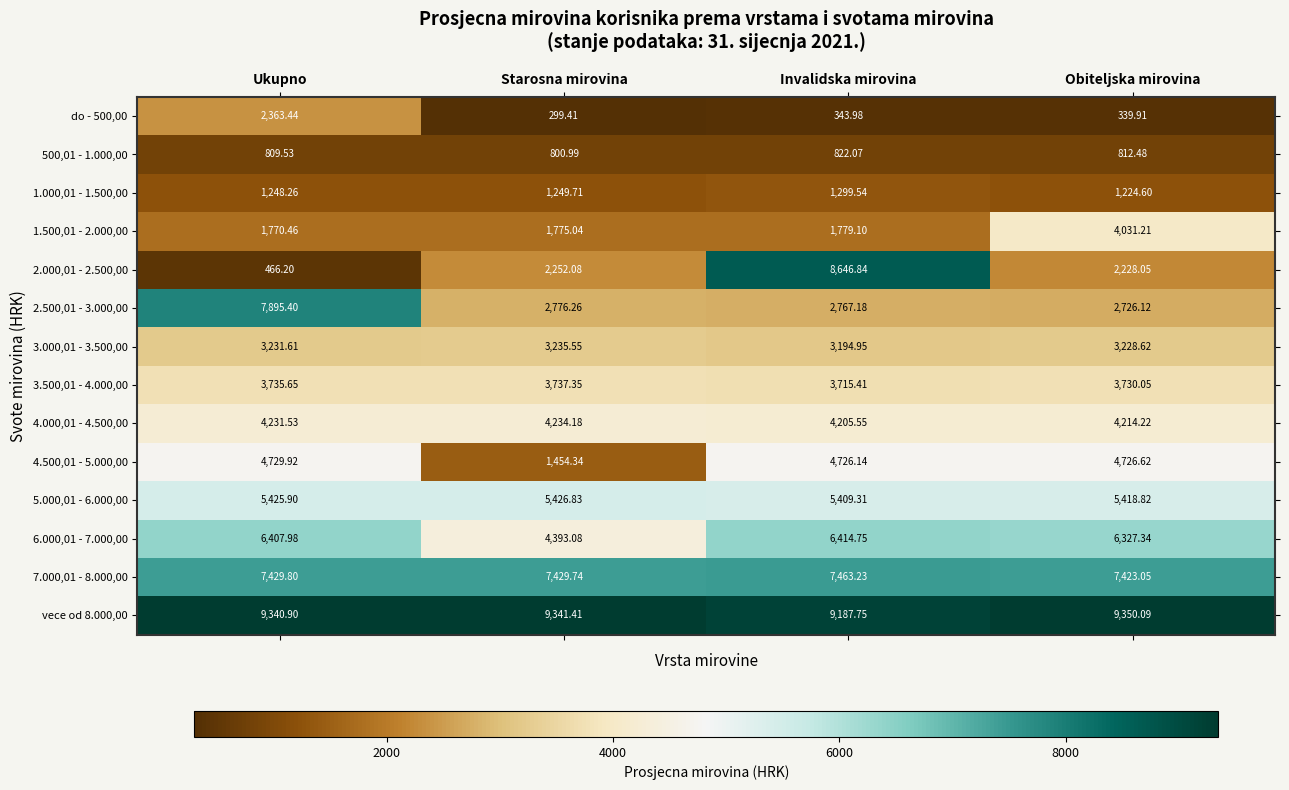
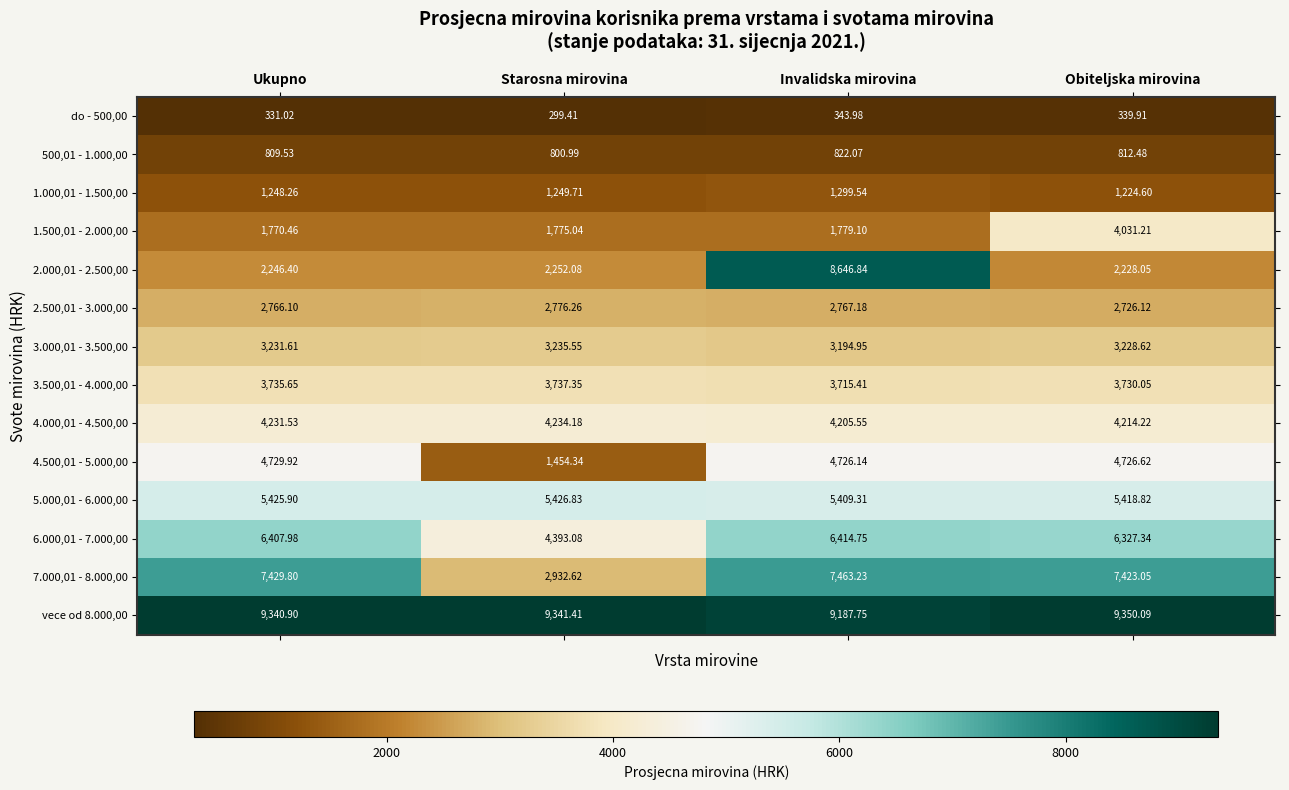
  {
    "do - 500,00": {
-     "Ukupno": "2,363.44",
+     "Ukupno": "331.02",
      "Starosna mirovina": "299.41",
      "Invalidska mirovina": "343.98",
      "Obiteljska mirovina": "339.91"
    },
    "500,01 - 1.000,00": {
      "Ukupno": "809.53",
      "Starosna mirovina": "800.99",
      "Invalidska mirovina": "822.07",
      "Obiteljska mirovina": "812.48"
    },
    "1.000,01 - 1.500,00": {
      "Ukupno": "1,248.26",
      "Starosna mirovina": "1,249.71",
      "Invalidska mirovina": "1,299.54",
      "Obiteljska mirovina": "1,224.60"
    },
    "1.500,01 - 2.000,00": {
      "Ukupno": "1,770.46",
      "Starosna mirovina": "1,775.04",
      "Invalidska mirovina": "1,779.10",
      "Obiteljska mirovina": "4,031.21"
    },
    "2.000,01 - 2.500,00": {
-     "Ukupno": "466.20",
+     "Ukupno": "2,246.40",
      "Starosna mirovina": "2,252.08",
      "Invalidska mirovina": "8,646.84",
      "Obiteljska mirovina": "2,228.05"
    },
    "2.500,01 - 3.000,00": {
-     "Ukupno": "7,895.40",
+     "Ukupno": "2,766.10",
      "Starosna mirovina": "2,776.26",
      "Invalidska mirovina": "2,767.18",
      "Obiteljska mirovina": "2,726.12"
    },
    "3.000,01 - 3.500,00": {
      "Ukupno": "3,231.61",
      "Starosna mirovina": "3,235.55",
      "Invalidska mirovina": "3,194.95",
      "Obiteljska mirovina": "3,228.62"
    },
    "3.500,01 - 4.000,00": {
      "Ukupno": "3,735.65",
      "Starosna mirovina": "3,737.35",
      "Invalidska mirovina": "3,715.41",
      "Obiteljska mirovina": "3,730.05"
    },
    "4.000,01 - 4.500,00": {
      "Ukupno": "4,231.53",
      "Starosna mirovina": "4,234.18",
      "Invalidska mirovina": "4,205.55",
      "Obiteljska mirovina": "4,214.22"
    },
    "4.500,01 - 5.000,00": {
      "Ukupno": "4,729.92",
      "Starosna mirovina": "1,454.34",
      "Invalidska mirovina": "4,726.14",
      "Obiteljska mirovina": "4,726.62"
    },
    "5.000,01 - 6.000,00": {
      "Ukupno": "5,425.90",
      "Starosna mirovina": "5,426.83",
      "Invalidska mirovina": "5,409.31",
      "Obiteljska mirovina": "5,418.82"
    },
    "6.000,01 - 7.000,00": {
      "Ukupno": "6,407.98",
      "Starosna mirovina": "4,393.08",
      "Invalidska mirovina": "6,414.75",
      "Obiteljska mirovina": "6,327.34"
    },
    "7.000,01 - 8.000,00": {
      "Ukupno": "7,429.80",
-     "Starosna mirovina": "7,429.74",
+     "Starosna mirovina": "2,932.62",
      "Invalidska mirovina": "7,463.23",
      "Obiteljska mirovina": "7,423.05"
    },
    "vece od 8.000,00": {
      "Ukupno": "9,340.90",
      "Starosna mirovina": "9,341.41",
      "Invalidska mirovina": "9,187.75",
      "Obiteljska mirovina": "9,350.09"
    }
  }
